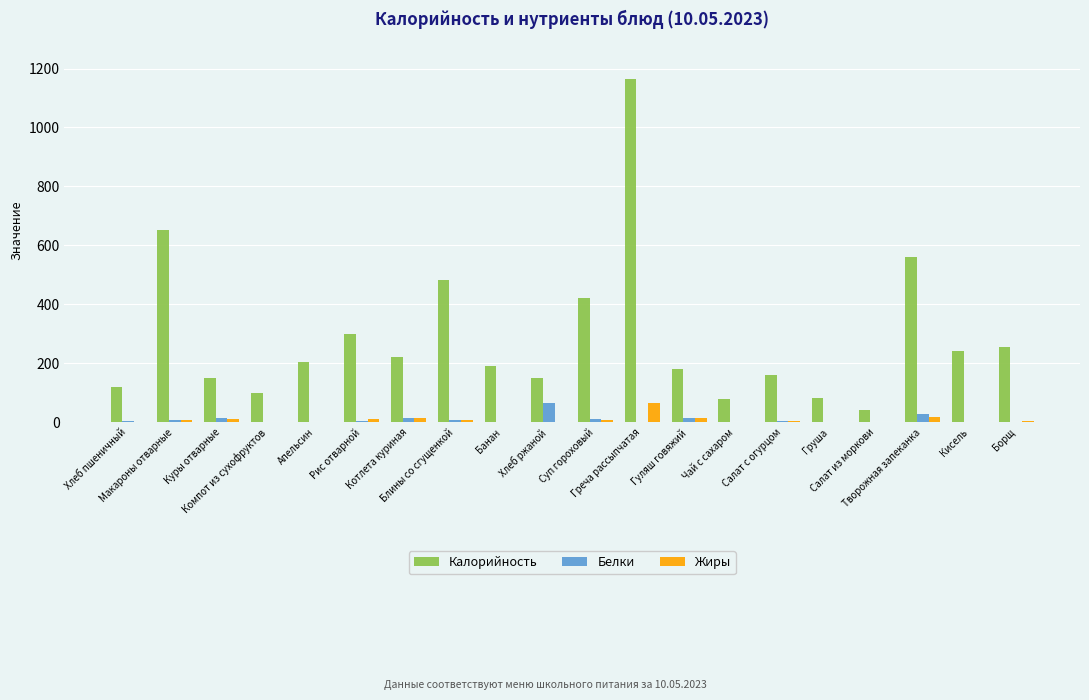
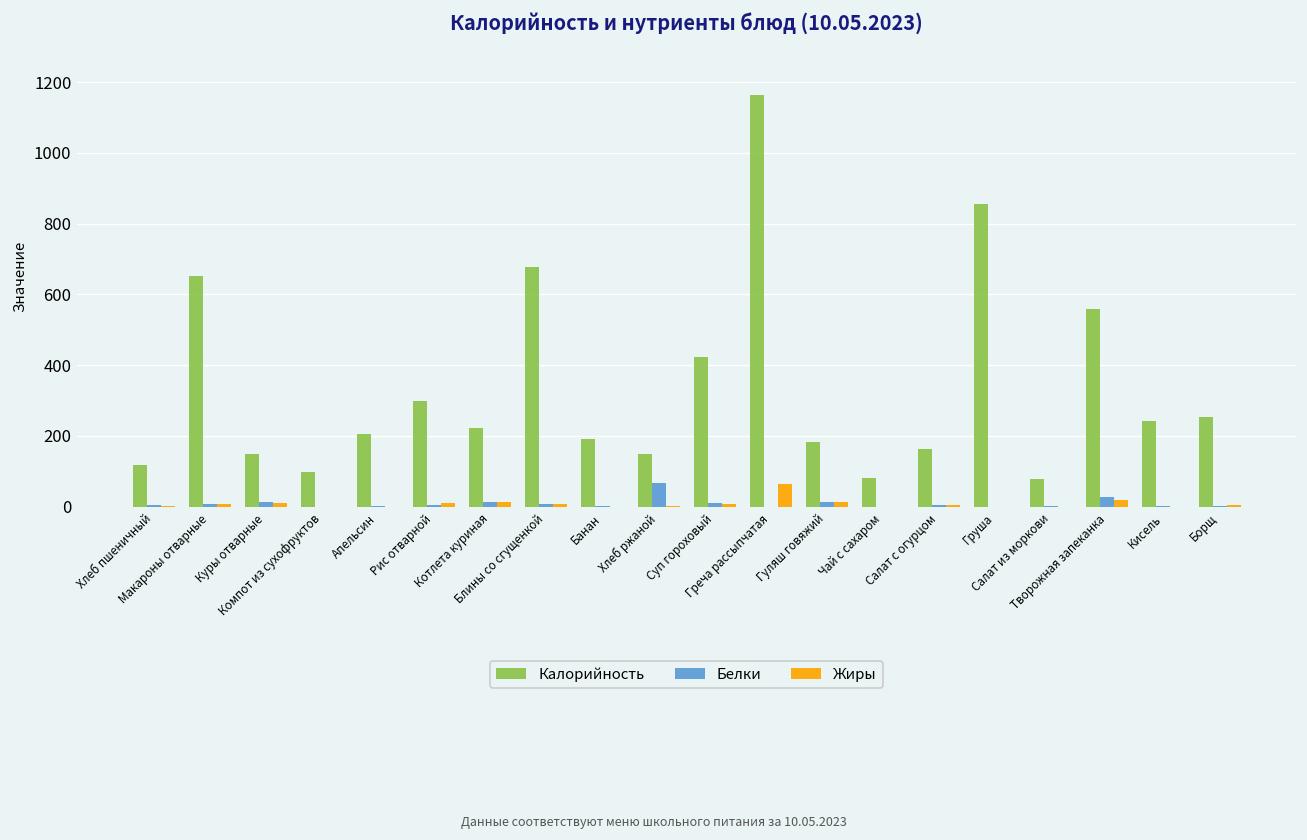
  {
    "Калорийность": {
      "Хлеб пшеничный": 120,
      "Макароны отварные": 650,
      "Куры отварные": 150,
      "Компот из сухофруктов": 100,
      "Апельсин": 210,
      "Рис отварной": 300,
      "Котлета куриная": 220,
-     "Блины со сгущенкой": 480,
+     "Блины со сгущенкой": 680,
      "Банан": 190,
      "Хлеб ржаной": 150,
      "Суп гороховый": 420,
      "Греча рассыпчатая": 1160,
      "Гуляш говяжий": 180,
      "Чай с сахаром": 80,
      "Салат с огурцом": 160,
-     "Груша": 80,
-     "Салат из моркови": 40,
+     "Груша": 860,
+     "Салат из моркови": 80,
      "Творожная запеканка": 560,
      "Кисель": 240,
      "Борщ": 250
    },
    "Белки": {
      "Макароны отварные": 10,
      "Куры отварные": 10,
      "Компот из сухофруктов": 0,
      "Котлета куриная": 10,
      "Хлеб ржаной": 70,
      "Суп гороховый": 10,
      "Греча рассыпчатая": 0,
      "Гуляш говяжий": 10,
      "Чай с сахаром": 0,
      "Груша": 0,
      "Творожная запеканка": 30
    },
    "Жиры": {
      "Макароны отварные": 10,
      "Куры отварные": 10,
      "Компот из сухофруктов": 0,
      "Апельсин": 0,
      "Рис отварной": 10,
      "Котлета куриная": 10,
      "Банан": 0,
      "Суп гороховый": 10,
      "Греча рассыпчатая": 60,
      "Гуляш говяжий": 10,
      "Чай с сахаром": 0,
      "Груша": 0,
      "Салат из моркови": 0,
      "Творожная запеканка": 20,
      "Кисель": 0
    }
  }
